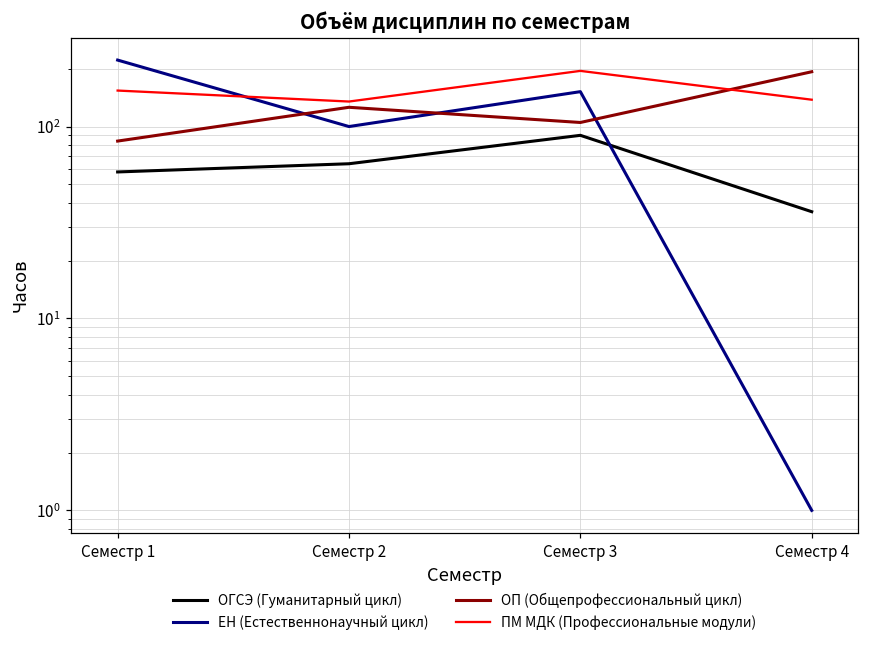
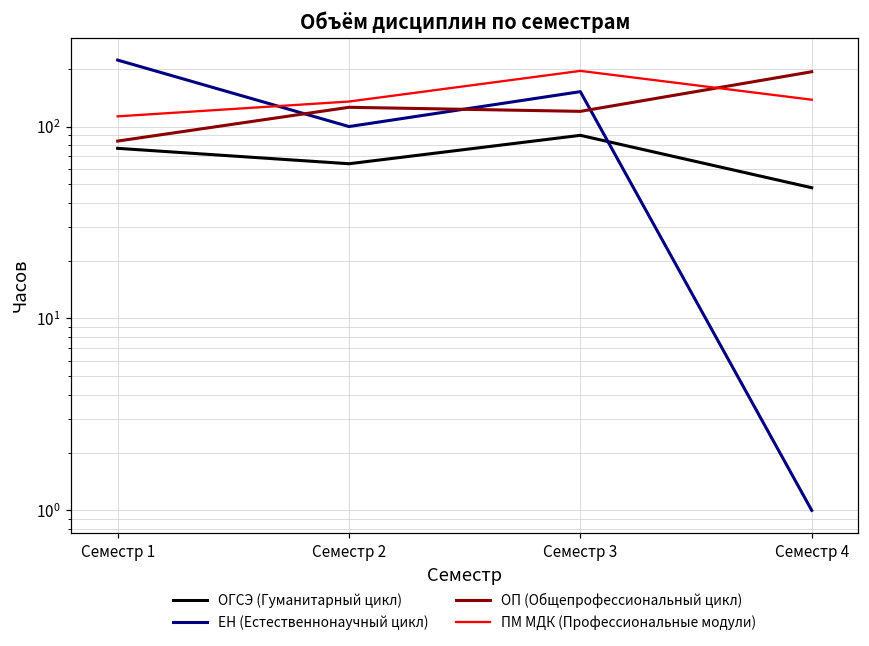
  {
    "ОГСЭ (Гуманитарный цикл)": {
-     "Семестр 1": 58,
+     "Семестр 1": 80,
      "Семестр 2": 64,
      "Семестр 3": 90,
-     "Семестр 4": 36
+     "Семестр 4": 48
    },
    "ЕН (Естественнонаучный цикл)": {
      "Семестр 1": 220,
      "Семестр 2": 100,
      "Семестр 3": 150,
      "Семестр 4": 1
    },
    "ОП (Общепрофессиональный цикл)": {
      "Семестр 1": 80,
      "Семестр 2": 130,
-     "Семестр 3": 110,
+     "Семестр 3": 120,
      "Семестр 4": 190
    },
    "ПМ МДК (Профессиональные модули)": {
-     "Семестр 1": 150,
+     "Семестр 1": 110,
      "Семестр 2": 140,
      "Семестр 3": 200,
      "Семестр 4": 140
    }
  }
